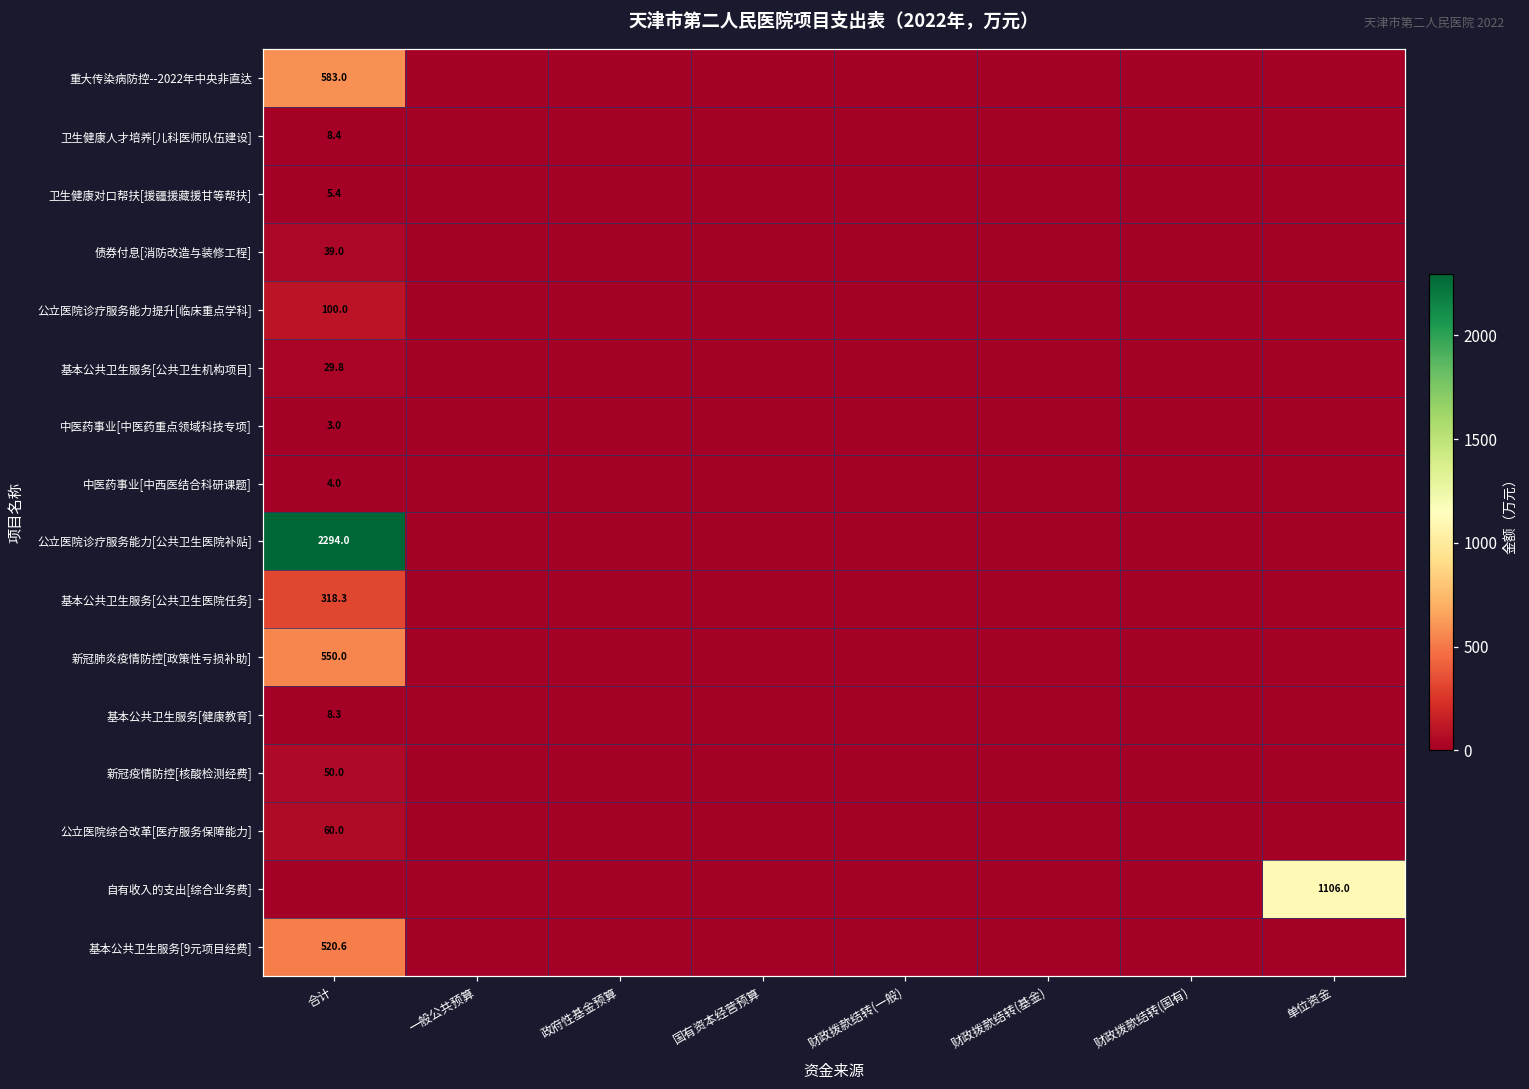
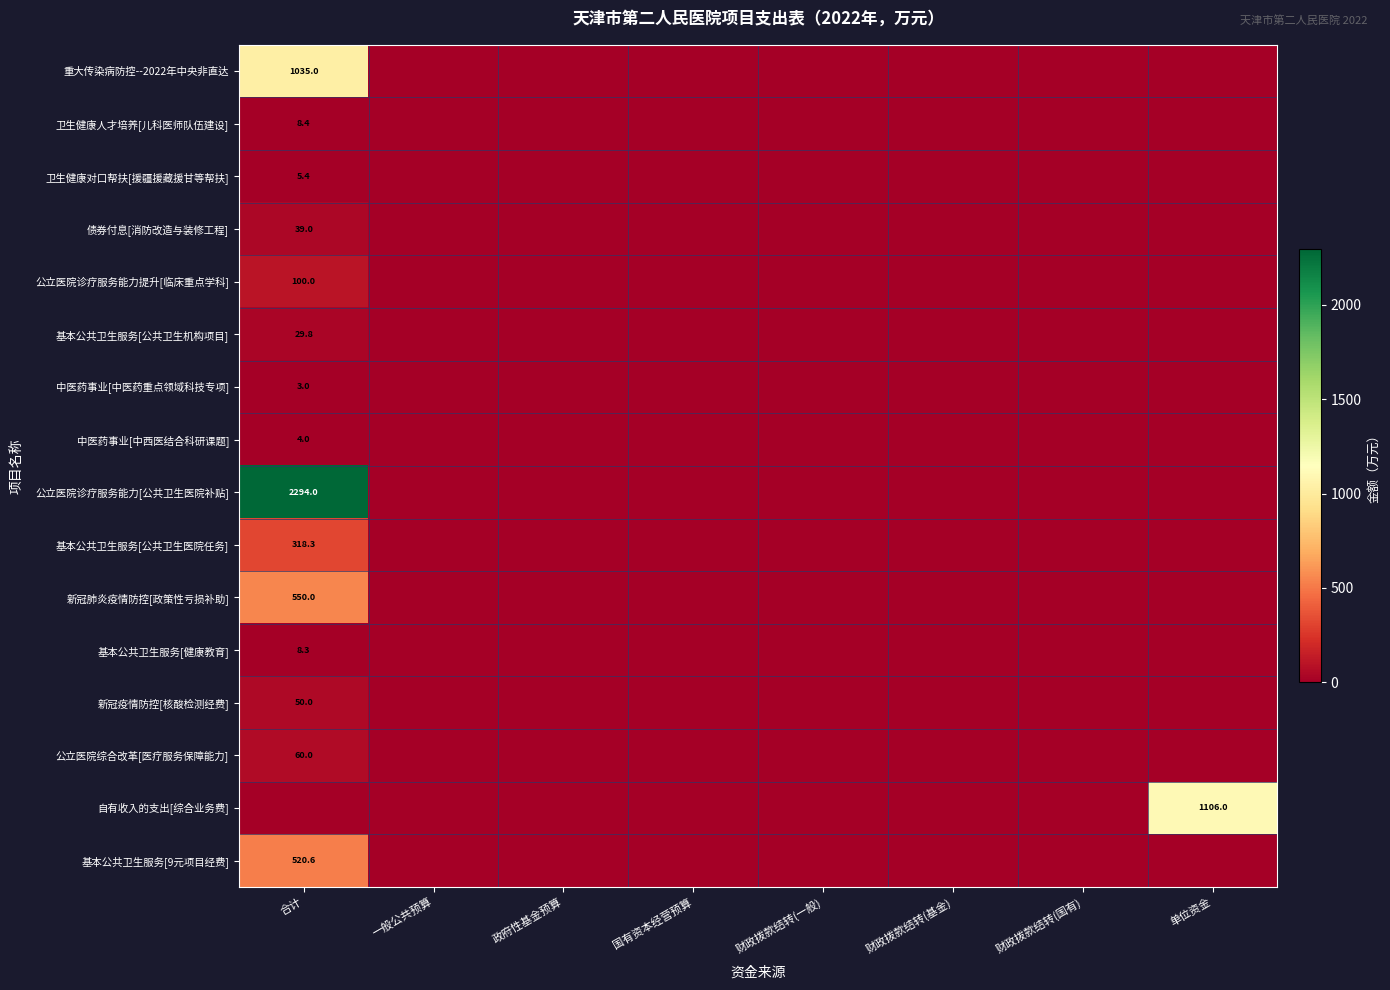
  {
    "重大传染病防控--2022年中央非直达": {
-     "合计": 583.0
+     "合计": 1035.0
    },
    "卫生健康人才培养[儿科医师队伍建设]": {
      "合计": 8.4
    },
    "卫生健康对口帮扶[援疆援藏援甘等帮扶]": {
      "合计": 5.4
    },
    "债券付息[消防改造与装修工程]": {
      "合计": 39.0
    },
    "公立医院诊疗服务能力提升[临床重点学科]": {
      "合计": 100.0
    },
    "基本公共卫生服务[公共卫生机构项目]": {
      "合计": 29.8
    },
    "中医药事业[中医药重点领域科技专项]": {
      "合计": 3.0
    },
    "中医药事业[中西医结合科研课题]": {
      "合计": 4.0
    },
    "公立医院诊疗服务能力[公共卫生医院补贴]": {
      "合计": 2294.0
    },
    "基本公共卫生服务[公共卫生医院任务]": {
      "合计": 318.3
    },
    "新冠肺炎疫情防控[政策性亏损补助]": {
      "合计": 550.0
    },
    "基本公共卫生服务[健康教育]": {
      "合计": 8.3
    },
    "新冠疫情防控[核酸检测经费]": {
      "合计": 50.0
    },
    "公立医院综合改革[医疗服务保障能力]": {
      "合计": 60.0
    },
    "自有收入的支出[综合业务费]": {
      "单位资金": 1106.0
    },
    "基本公共卫生服务[9元项目经费]": {
      "合计": 520.6
    }
  }
